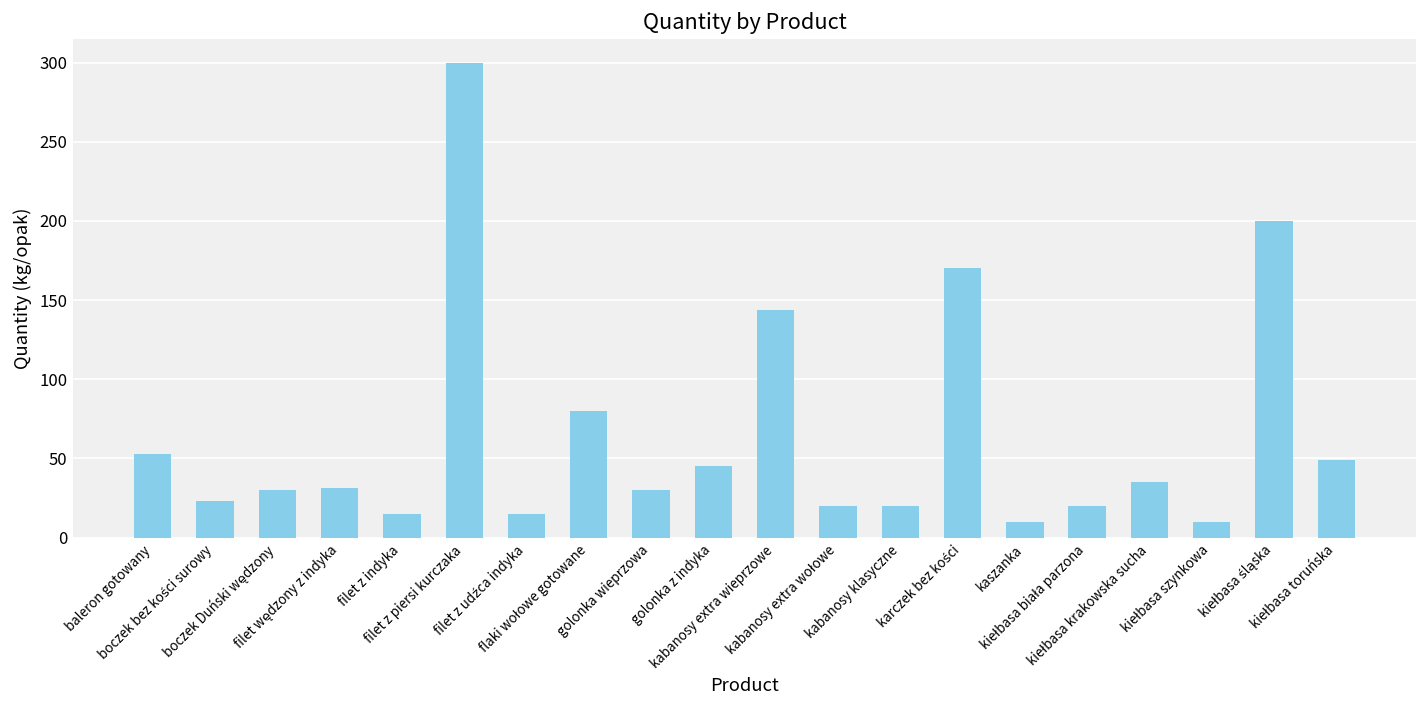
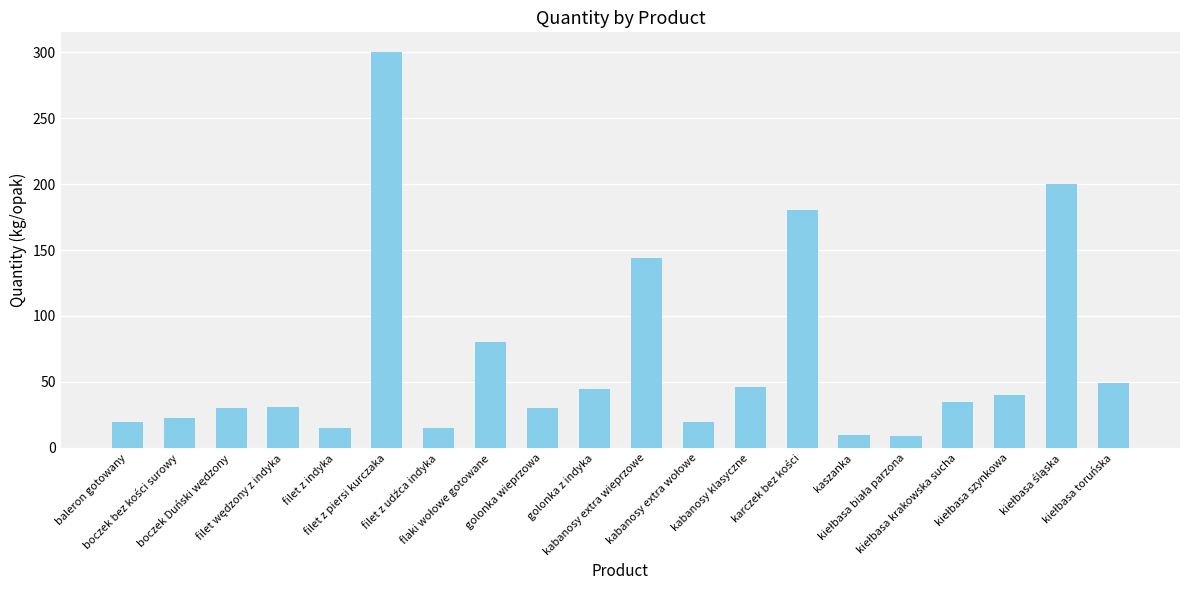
  {
-   "baleron gotowany": 53,
+   "baleron gotowany": 20,
    "boczek bez kości surowy": 23,
    "boczek Duński wędzony": 30,
    "filet wędzony z indyka": 31,
    "filet z indyka": 15,
    "filet z piersi kurczaka": 300,
    "filet z udźca indyka": 15,
    "flaki wołowe gotowane": 80,
    "golonka wieprzowa": 30,
    "golonka z indyka": 45,
    "kabanosy extra wieprzowe": 144,
    "kabanosy extra wołowe": 20,
-   "kabanosy klasyczne": 20,
-   "karczek bez kości": 170,
+   "kabanosy klasyczne": 46,
+   "karczek bez kości": 180,
    "kaszanka": 10,
-   "kiełbasa biała parzona": 20,
+   "kiełbasa biała parzona": 9,
    "kiełbasa krakowska sucha": 35,
-   "kiełbasa szynkowa": 10,
+   "kiełbasa szynkowa": 40,
    "kiełbasa śląska": 200,
    "kiełbasa toruńska": 49
  }
